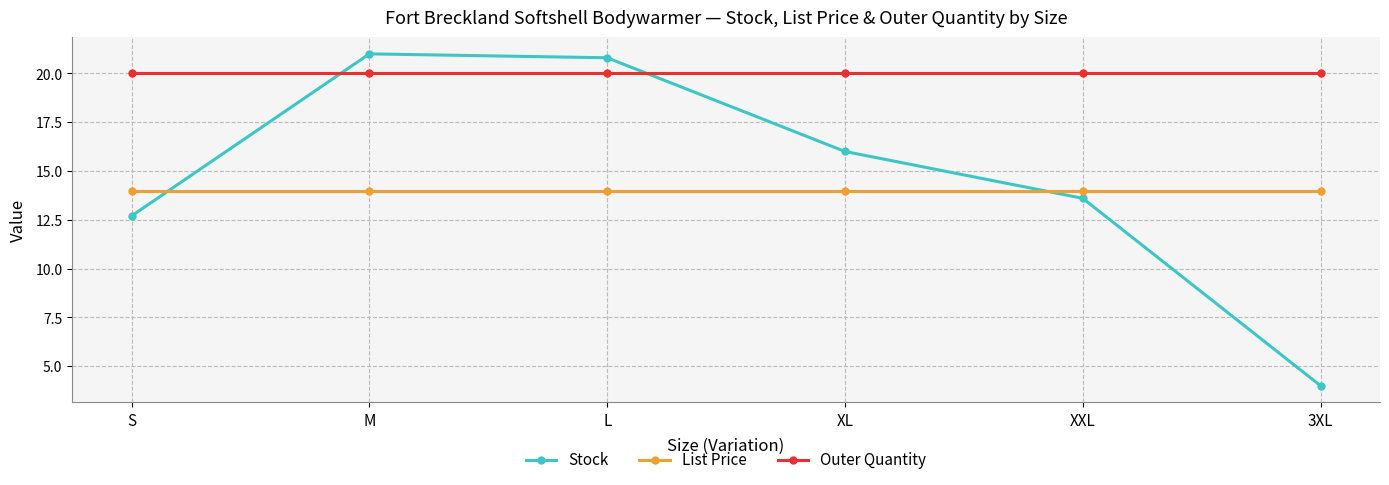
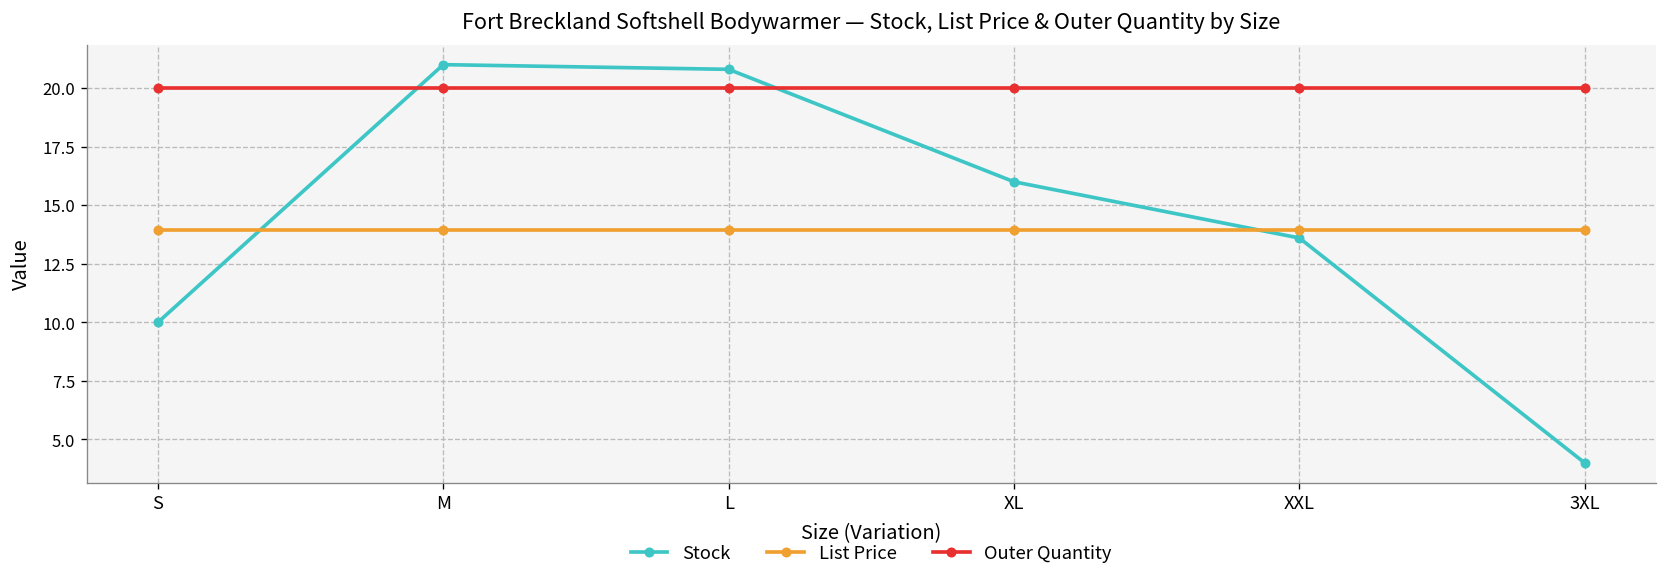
  {
    "Stock": {
-     "S": 12.7,
+     "S": 10.0,
      "M": 21.0,
      "L": 20.8,
      "XL": 16.0,
      "XXL": 13.6,
      "3XL": 4.0
    },
    "List Price": {
      "S": 14.0,
      "M": 14.0,
      "L": 14.0,
      "XL": 14.0,
      "XXL": 14.0,
      "3XL": 14.0
    },
    "Outer Quantity": {
      "S": 20.0,
      "M": 20.0,
      "L": 20.0,
      "XL": 20.0,
      "XXL": 20.0,
      "3XL": 20.0
    }
  }
